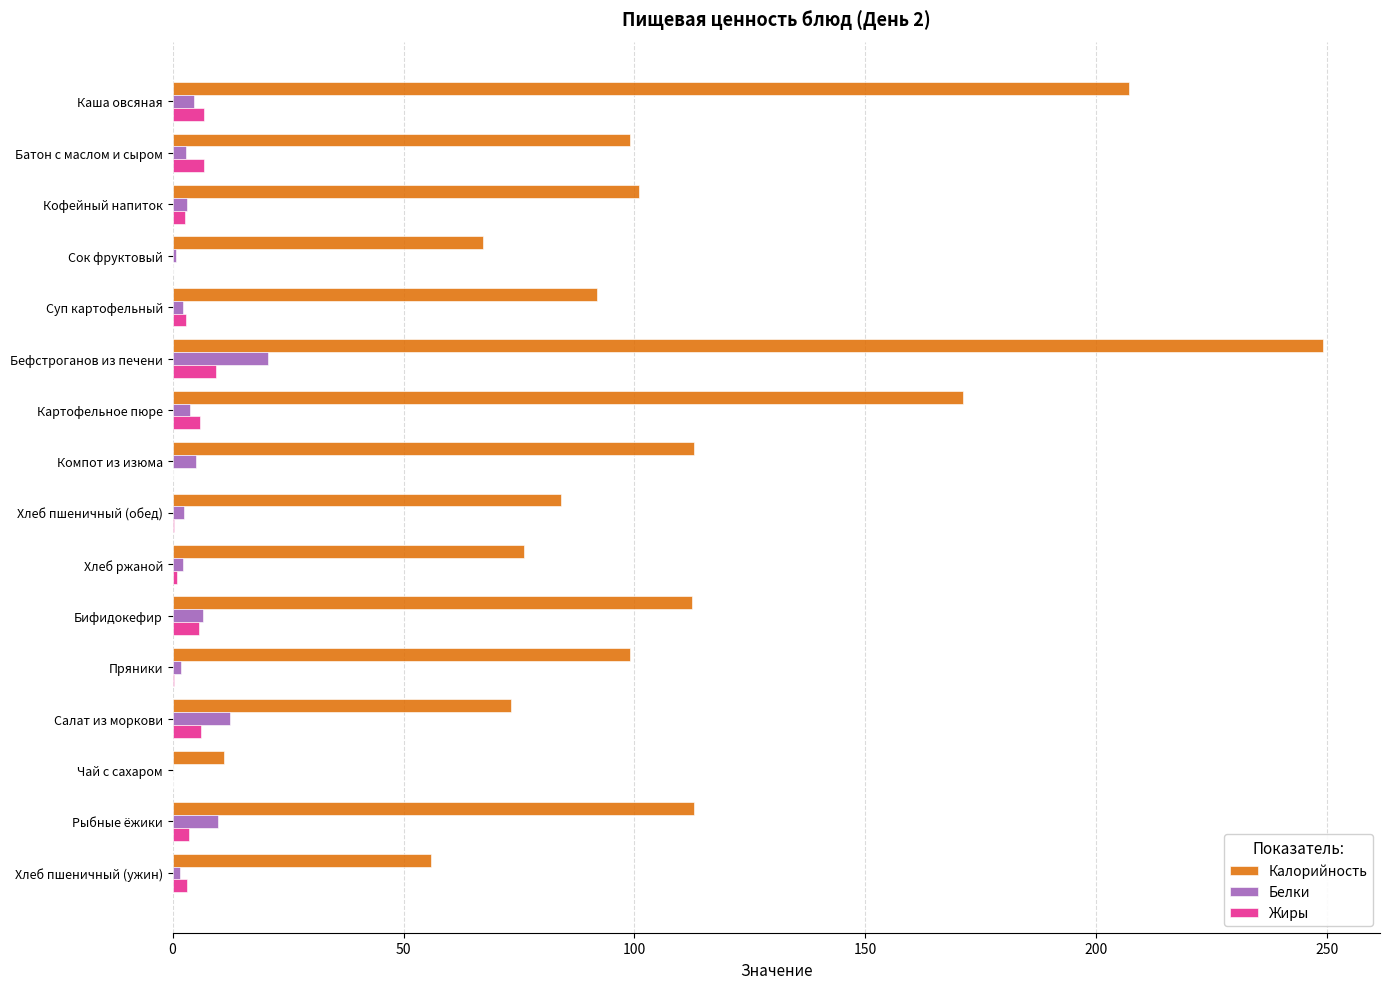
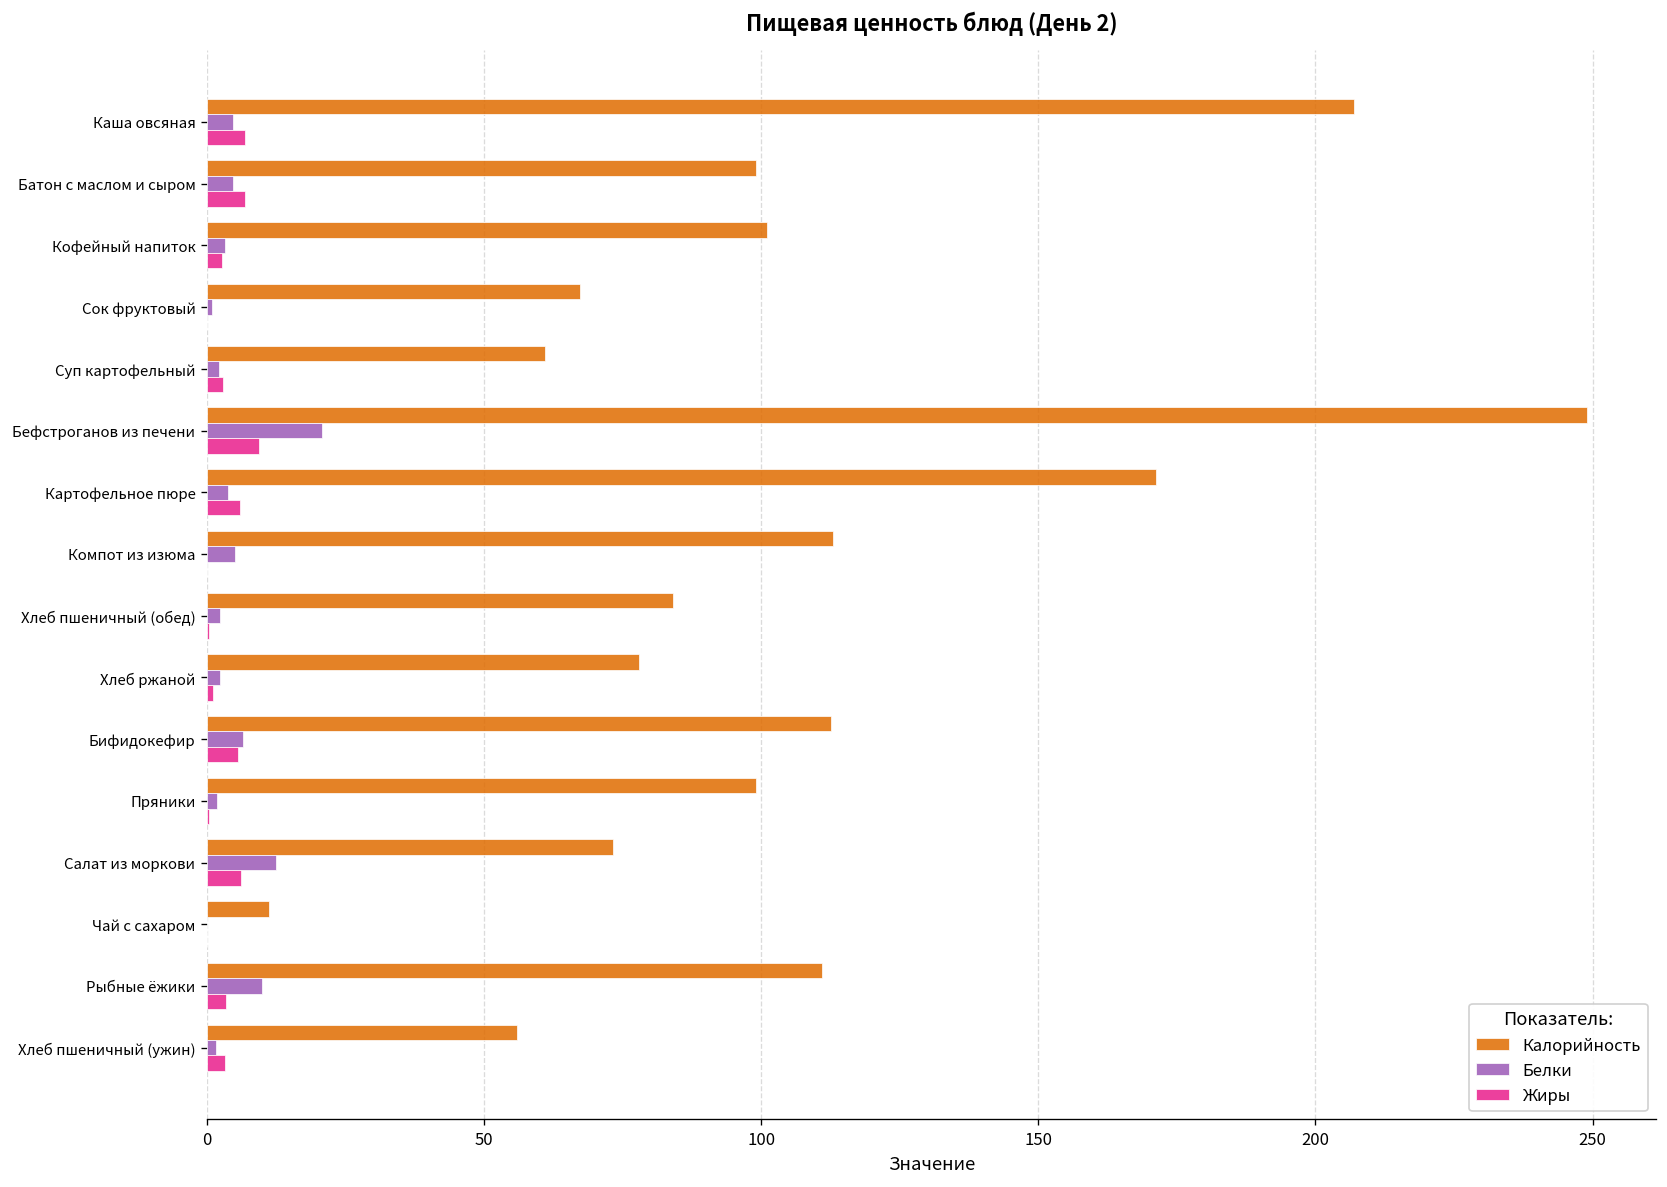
  {
    "Калорийность": {
      "Каша овсяная": 207,
      "Батон с маслом и сыром": 99,
      "Кофейный напиток": 101,
      "Сок фруктовый": 67,
-     "Суп картофельный": 92,
+     "Суп картофельный": 61,
      "Бефстроганов из печени": 249,
      "Картофельное пюре": 171,
      "Компот из изюма": 113,
      "Хлеб пшеничный (обед)": 84,
-     "Хлеб ржаной": 76,
+     "Хлеб ржаной": 78,
      "Бифидокефир": 113,
      "Пряники": 99,
      "Салат из моркови": 73,
      "Чай с сахаром": 11,
-     "Рыбные ёжики": 113,
+     "Рыбные ёжики": 111,
      "Хлеб пшеничный (ужин)": 56
    },
    "Белки": {
      "Каша овсяная": 5,
-     "Батон с маслом и сыром": 3,
+     "Батон с маслом и сыром": 5,
      "Кофейный напиток": 3,
      "Сок фруктовый": 1,
      "Суп картофельный": 2,
      "Бефстроганов из печени": 21,
      "Картофельное пюре": 4,
      "Компот из изюма": 5,
      "Хлеб пшеничный (обед)": 2,
      "Хлеб ржаной": 2,
      "Бифидокефир": 7,
      "Пряники": 2,
      "Салат из моркови": 12,
      "Рыбные ёжики": 10,
      "Хлеб пшеничный (ужин)": 2
    },
    "Жиры": {
      "Каша овсяная": 7,
      "Батон с маслом и сыром": 7,
      "Кофейный напиток": 3,
      "Сок фруктовый": 0,
      "Суп картофельный": 3,
      "Бефстроганов из печени": 9,
      "Картофельное пюре": 6,
      "Хлеб ржаной": 1,
      "Бифидокефир": 6,
      "Салат из моркови": 6,
      "Рыбные ёжики": 3,
      "Хлеб пшеничный (ужин)": 3
    }
  }
